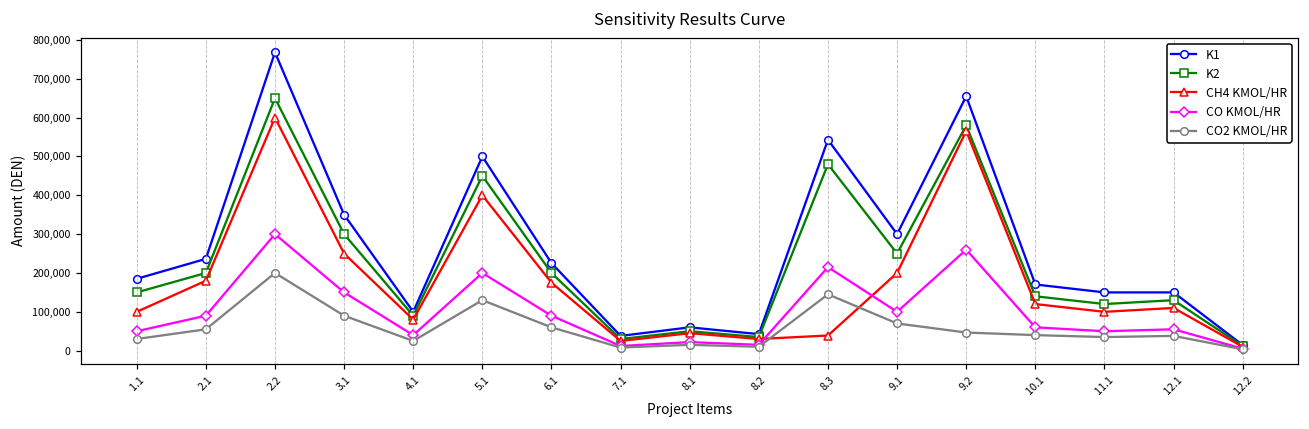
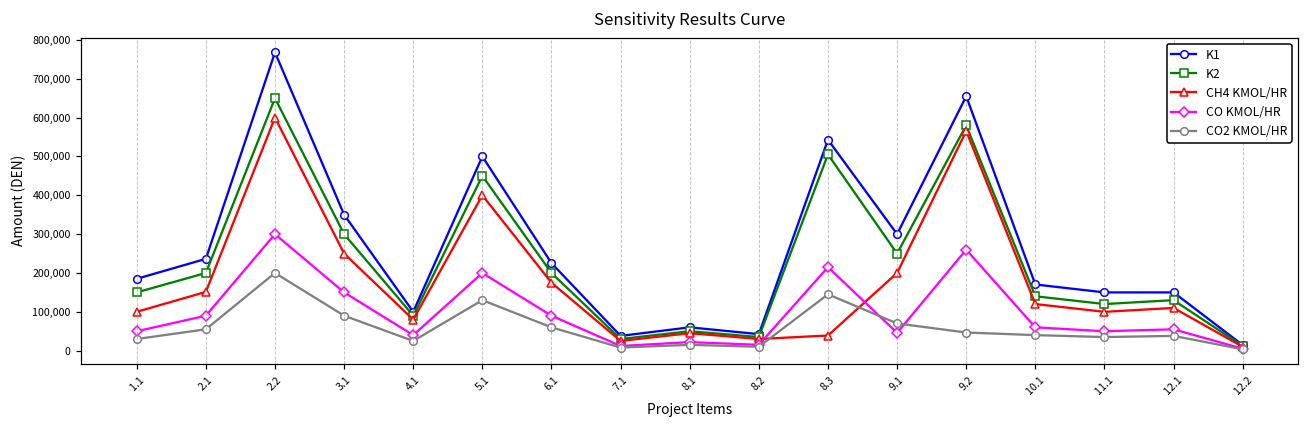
  {
    "K1": {
      "1.1": "190,000",
      "2.1": "240,000",
      "2.2": "770,000",
      "3.1": "350,000",
      "4.1": "100,000",
      "5.1": "500,000",
      "6.1": "230,000",
      "7.1": "40,000",
      "8.1": "60,000",
      "8.2": "40,000",
      "8.3": "540,000",
      "9.1": "300,000",
      "9.2": "660,000",
      "10.1": "170,000",
      "11.1": "150,000",
      "12.1": "150,000"
    },
    "K2": {
      "1.1": "150,000",
      "2.1": "200,000",
      "2.2": "650,000",
      "3.1": "300,000",
      "4.1": "90,000",
      "5.1": "450,000",
      "6.1": "200,000",
-     "8.3": "480,000",
+     "8.3": "510,000",
      "9.1": "250,000",
      "9.2": "580,000",
      "10.1": "140,000",
      "11.1": "120,000",
      "12.1": "130,000"
    },
    "CH4 KMOL/HR": {
      "1.1": "100,000",
-     "2.1": "180,000",
+     "2.1": "150,000",
      "2.2": "600,000",
      "3.1": "250,000",
      "4.1": "80,000",
      "5.1": "400,000",
      "6.1": "180,000",
      "8.3": "40,000",
      "9.1": "200,000",
      "9.2": "570,000",
      "10.1": "120,000",
      "11.1": "100,000",
      "12.1": "110,000"
    },
    "CO KMOL/HR": {
      "1.1": "50,000",
      "2.1": "90,000",
      "2.2": "300,000",
      "3.1": "150,000",
      "4.1": "40,000",
      "5.1": "200,000",
      "6.1": "90,000",
      "8.3": "220,000",
-     "9.1": "100,000",
+     "9.1": "50,000",
      "9.2": "260,000",
      "10.1": "60,000",
      "11.1": "50,000",
      "12.1": "60,000"
    },
    "CO2 KMOL/HR": {
      "1.1": "30,000",
      "2.1": "60,000",
      "2.2": "200,000",
      "3.1": "90,000",
      "4.1": "30,000",
      "5.1": "130,000",
      "6.1": "60,000",
      "8.3": "150,000",
      "9.1": "70,000",
      "9.2": "50,000",
      "10.1": "40,000",
      "11.1": "40,000",
      "12.1": "40,000"
    }
  }
